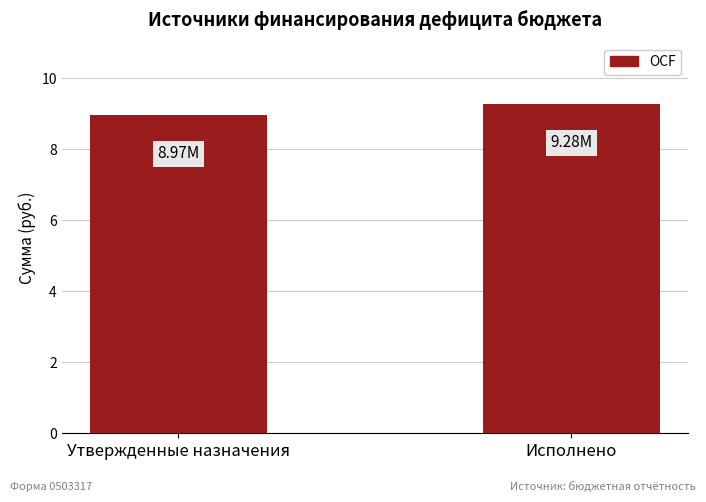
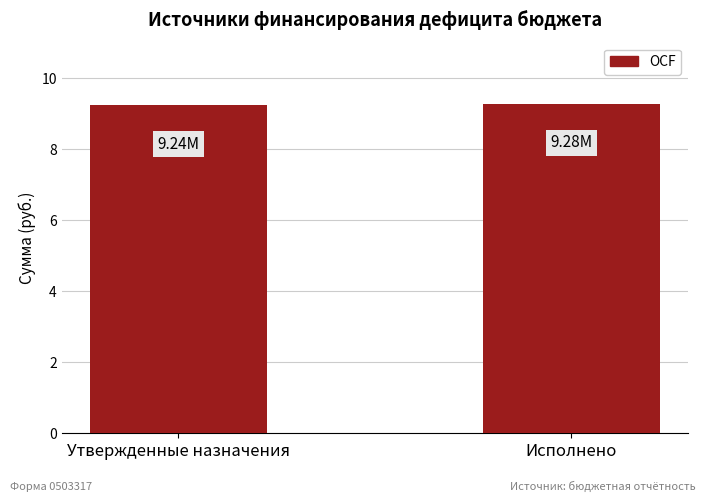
  {
-   "Утвержденные назначения": "8.97M"
+   "Утвержденные назначения": "9.24M"
  }
